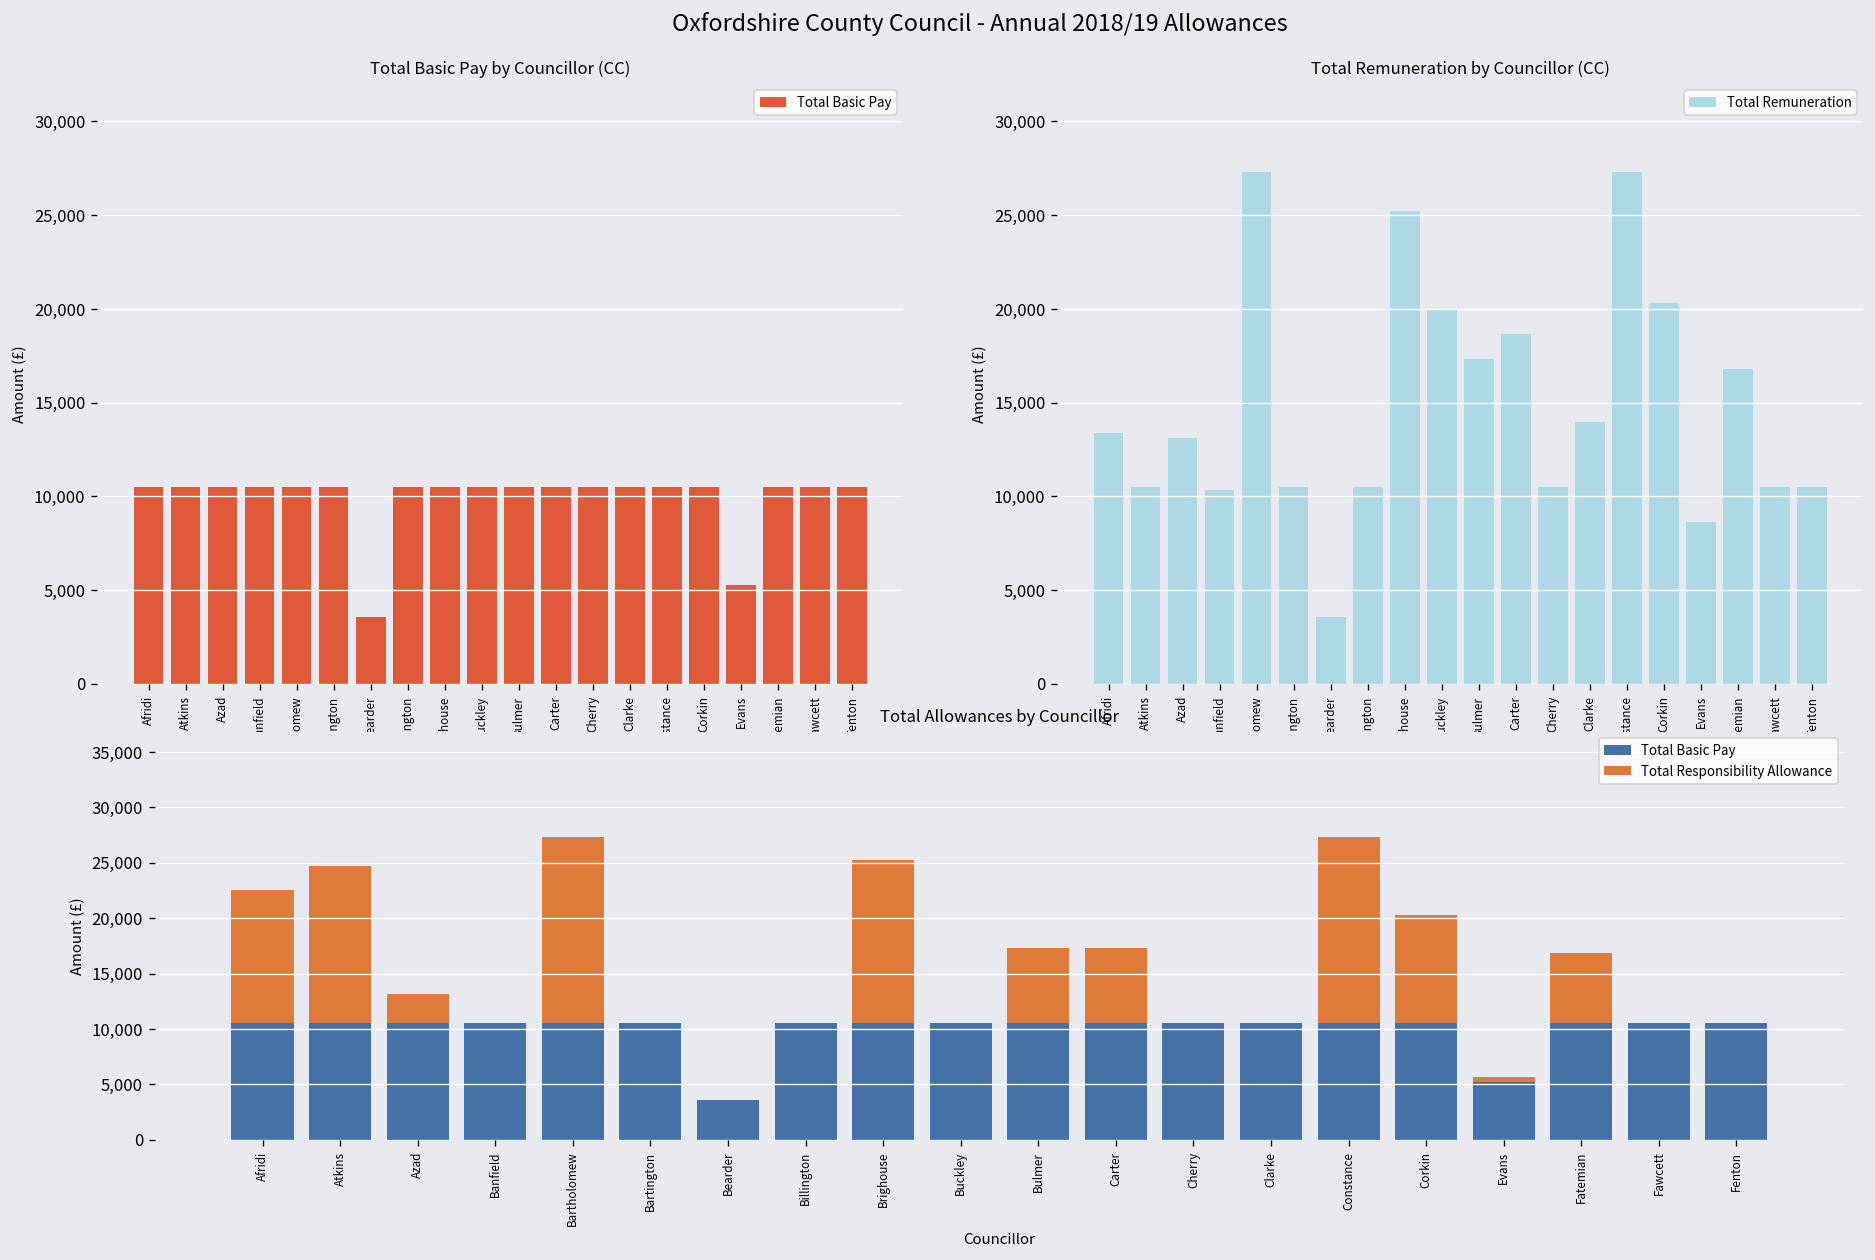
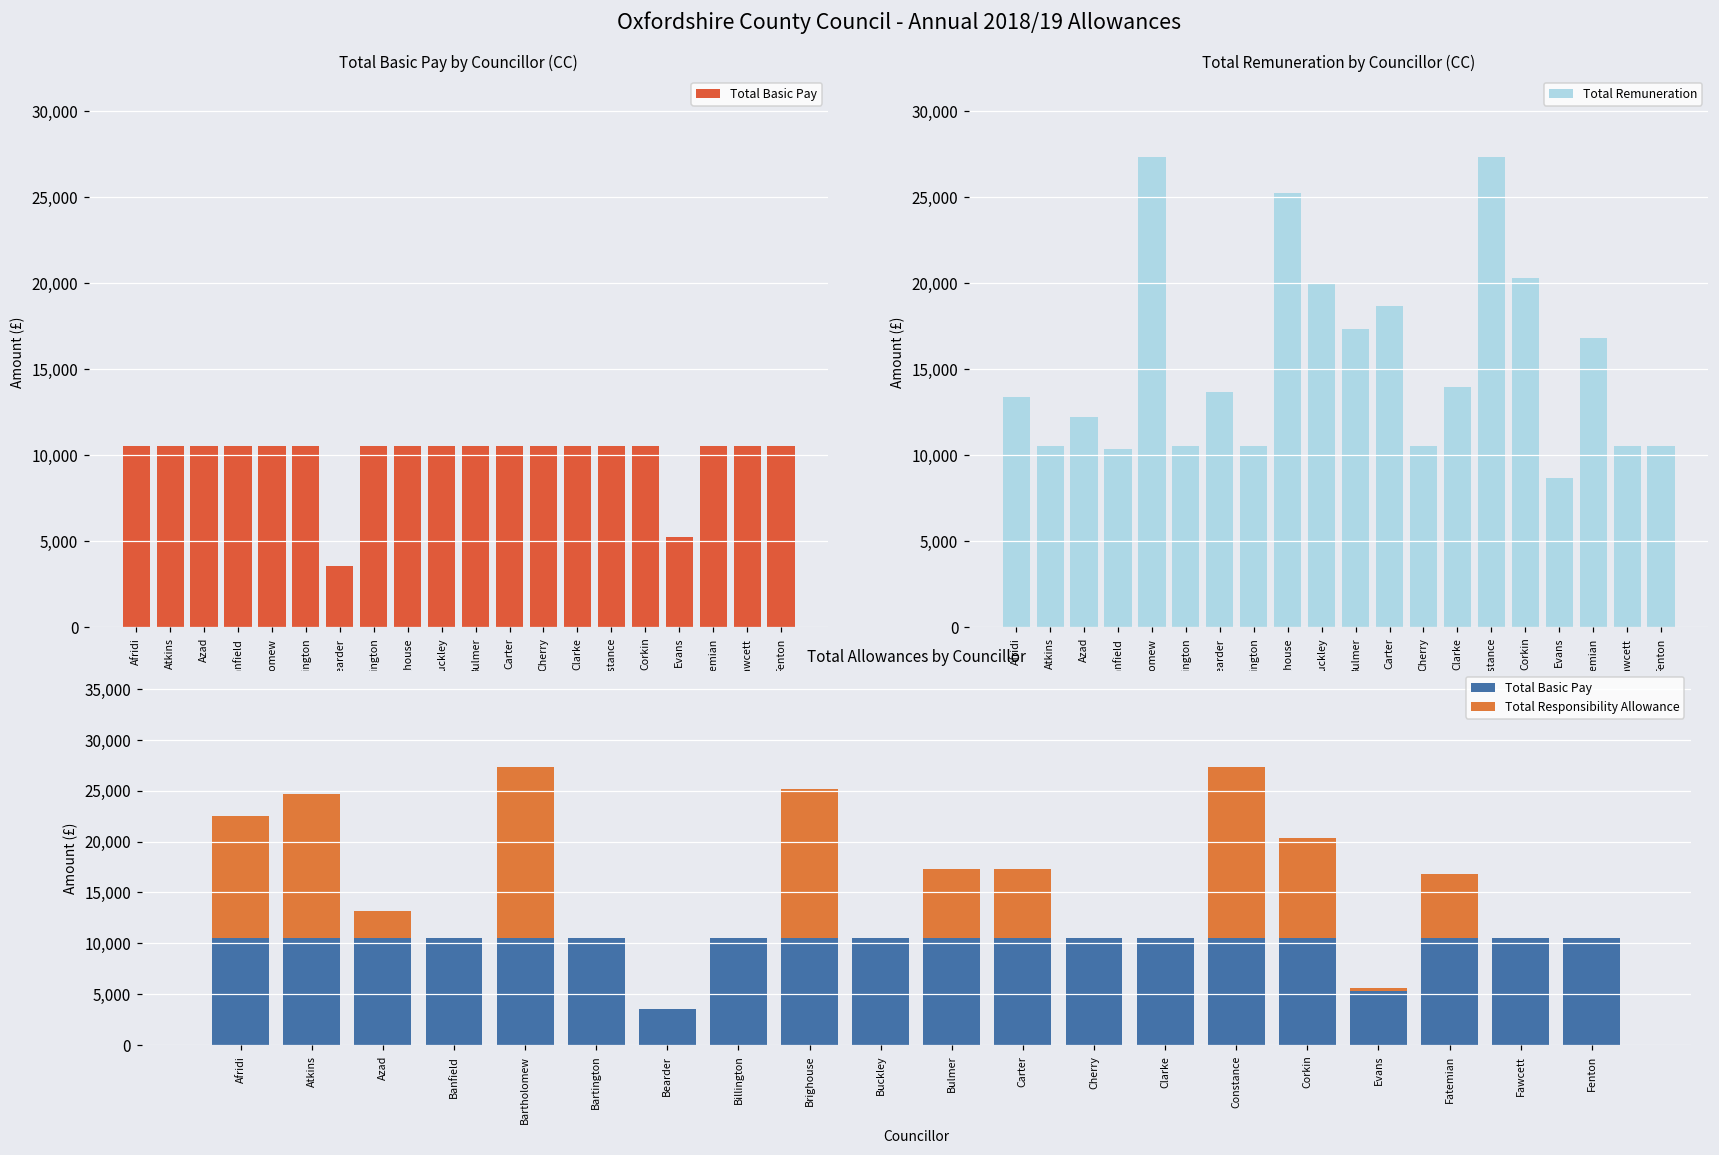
  {
    "Total Basic Pay by Councillor (CC)": {
      "Afridi": "10,500",
      "Atkins": "10,500",
      "Azad": "10,500",
      "Banfield": "10,500",
      "Bearder": "3,600",
      "Buckley": "10,500",
      "Bulmer": "10,500",
      "Carter": "10,500",
      "Cherry": "10,500",
      "Clarke": "10,500",
      "Corkin": "10,500",
      "Evans": "5,300",
      "Fawcett": "10,500",
      "Fenton": "10,500"
    },
    "Total Remuneration by Councillor (CC)": {
      "Afridi": "13,400",
      "Atkins": "10,500",
-     "Azad": "13,100",
+     "Azad": "12,200",
      "Banfield": "10,400",
-     "Bearder": "3,600",
+     "Bearder": "13,700",
      "Buckley": "19,900",
      "Bulmer": "17,300",
      "Carter": "18,600",
      "Cherry": "10,500",
      "Clarke": "14,000",
      "Corkin": "20,300",
      "Evans": "8,600",
      "Fawcett": "10,500",
      "Fenton": "10,500"
    },
    "Total Allowances by Councillor": {
      "Total Basic Pay": {
        "Afridi": "11,000",
        "Atkins": "11,000",
        "Azad": "11,000",
        "Banfield": "11,000",
        "Bartholomew": "11,000",
        "Bartington": "11,000",
        "Bearder": "4,000",
        "Billington": "11,000",
        "Brighouse": "11,000",
        "Buckley": "11,000",
        "Bulmer": "11,000",
        "Carter": "11,000",
        "Cherry": "11,000",
        "Clarke": "11,000",
        "Constance": "11,000",
        "Corkin": "11,000",
        "Evans": "5,000",
        "Fatemian": "11,000",
        "Fawcett": "11,000",
        "Fenton": "11,000"
      },
      "Total Responsibility Allowance": {
        "Afridi": "12,000",
        "Atkins": "14,000",
        "Azad": "3,000",
        "Banfield": "0",
        "Bartholomew": "17,000",
        "Bartington": "0",
        "Bearder": "0",
        "Billington": "0",
        "Brighouse": "15,000",
        "Buckley": "0",
        "Bulmer": "7,000",
        "Carter": "7,000",
        "Cherry": "0",
        "Clarke": "0",
        "Constance": "17,000",
        "Corkin": "10,000",
        "Evans": "0",
        "Fatemian": "6,000",
        "Fawcett": "0",
        "Fenton": "0"
      }
    }
  }
